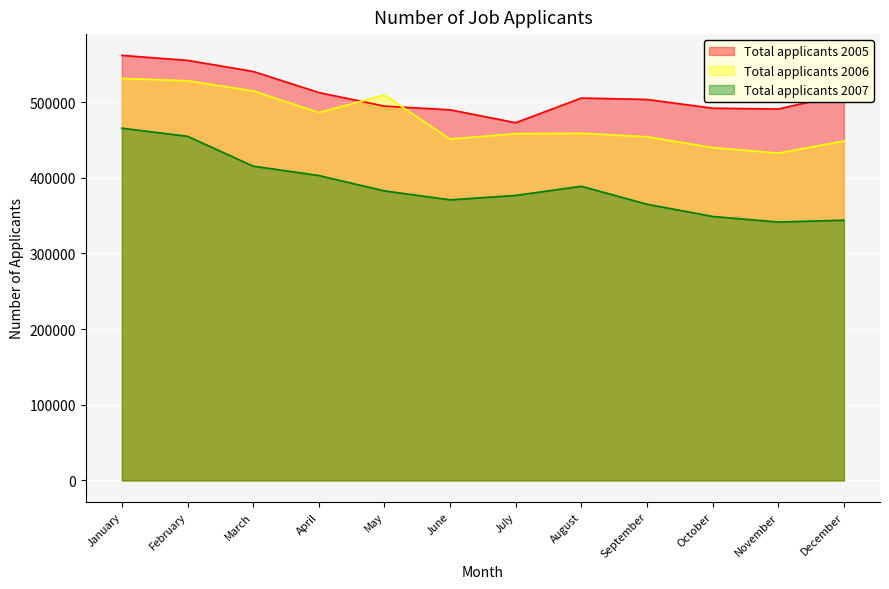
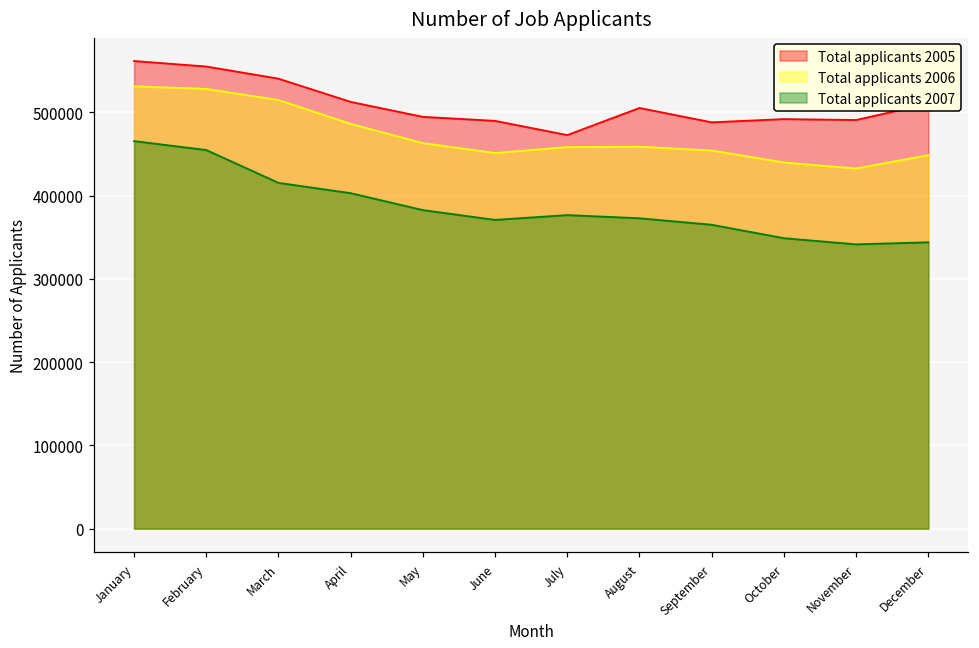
  {
    "Total applicants 2005": {
      "January": 560000,
      "February": 560000,
      "March": 540000,
      "April": 510000,
      "May": 490000,
      "June": 490000,
      "July": 470000,
      "August": 510000,
-     "September": 500000,
+     "September": 490000,
      "October": 490000,
      "November": 490000
    },
    "Total applicants 2006": {
      "January": 530000,
      "February": 530000,
      "March": 510000,
      "April": 490000,
-     "May": 510000,
+     "May": 460000,
      "June": 450000,
      "July": 460000,
      "August": 460000,
      "September": 450000,
      "October": 440000,
      "November": 430000,
      "December": 450000
    },
    "Total applicants 2007": {
      "January": 470000,
      "February": 450000,
      "March": 420000,
      "April": 400000,
      "May": 380000,
      "June": 370000,
      "July": 380000,
-     "August": 390000,
+     "August": 370000,
      "September": 360000,
      "October": 350000,
      "November": 340000,
      "December": 340000
    }
  }
